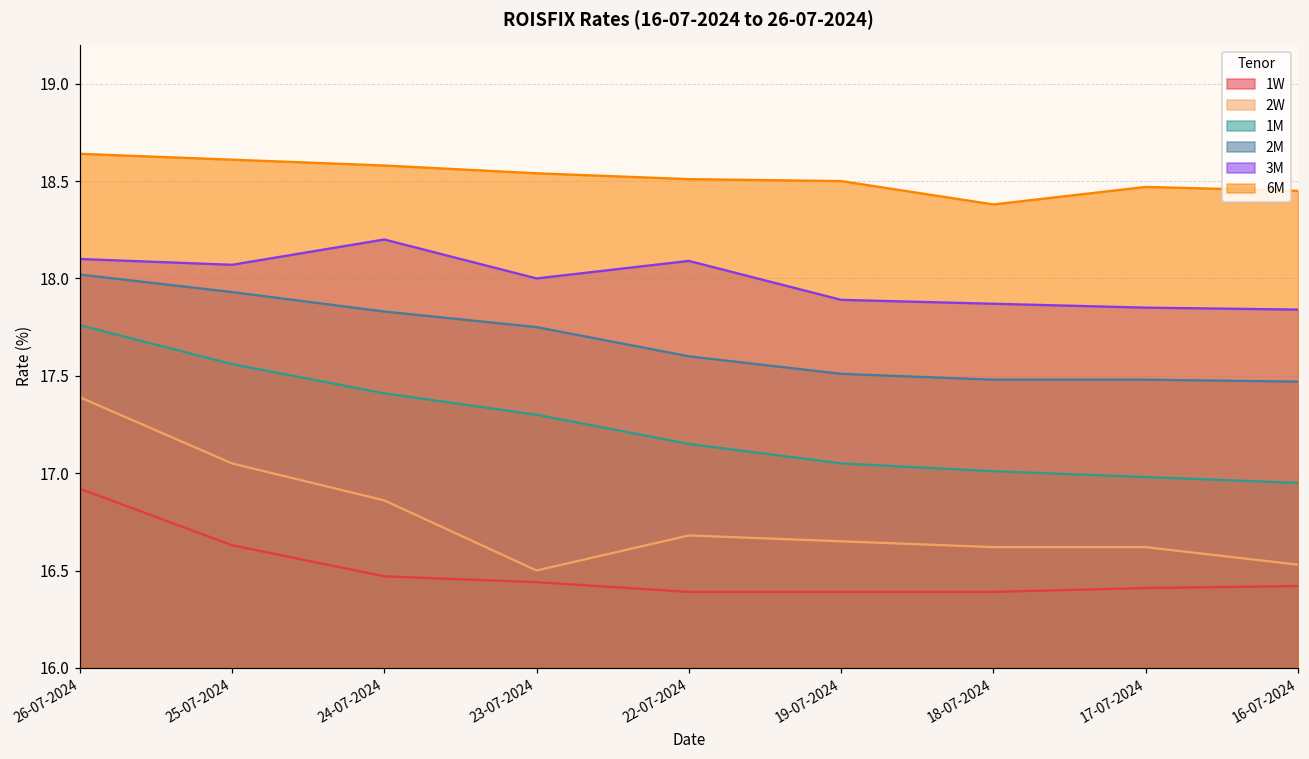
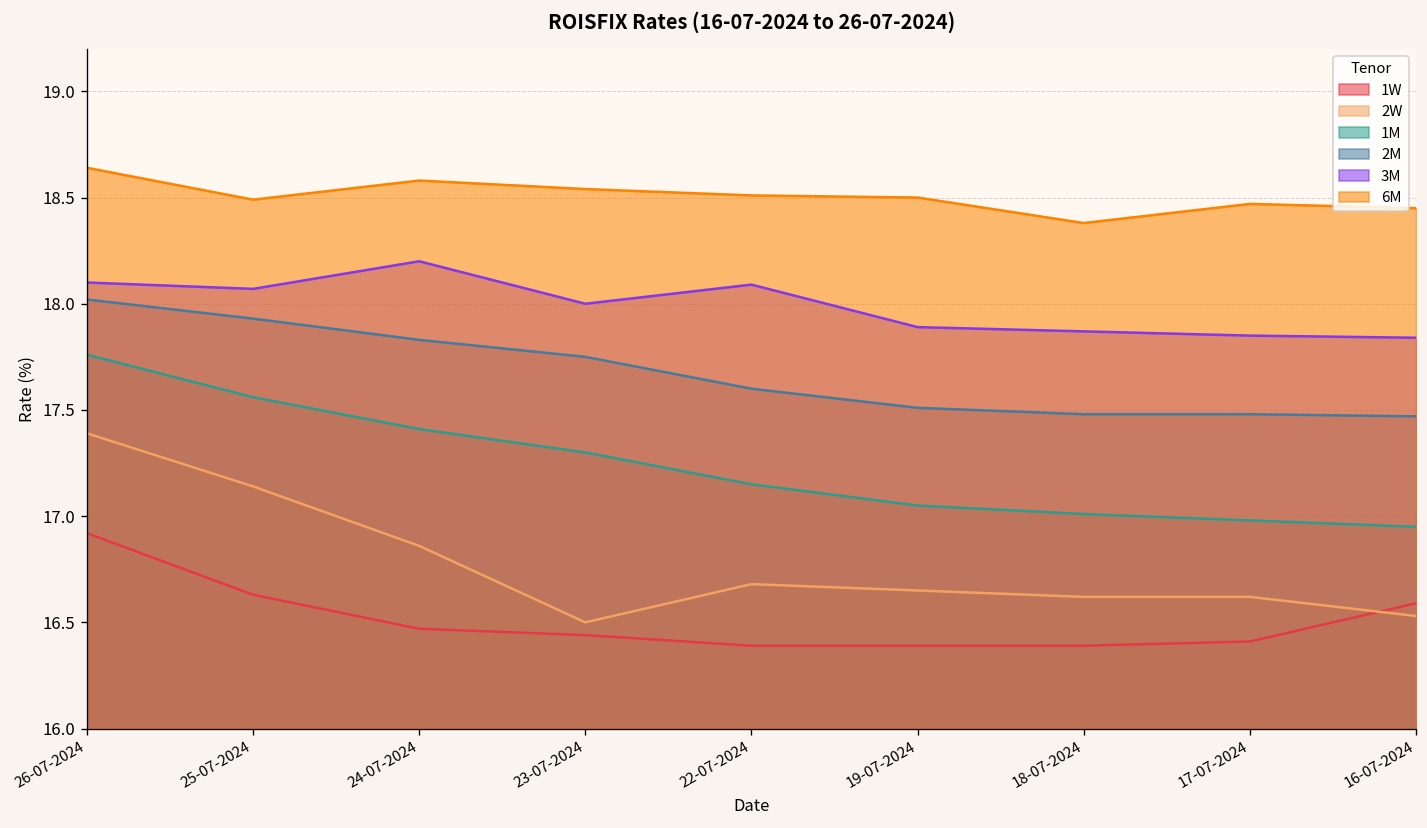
  {
    "1W": {
      "26-07-2024": 16.92,
      "25-07-2024": 16.63,
      "24-07-2024": 16.47,
      "23-07-2024": 16.44,
      "22-07-2024": 16.39,
      "19-07-2024": 16.39,
      "18-07-2024": 16.39,
      "17-07-2024": 16.41,
-     "16-07-2024": 16.42
+     "16-07-2024": 16.59
    },
    "2W": {
      "26-07-2024": 17.39,
-     "25-07-2024": 17.05,
+     "25-07-2024": 17.14,
      "24-07-2024": 16.86,
      "23-07-2024": 16.50,
      "22-07-2024": 16.68,
      "19-07-2024": 16.65,
      "18-07-2024": 16.62,
      "17-07-2024": 16.62,
      "16-07-2024": 16.53
    },
    "3M": {
      "26-07-2024": 18.10,
      "25-07-2024": 18.07,
      "24-07-2024": 18.20,
      "23-07-2024": 18.00,
      "22-07-2024": 18.09,
      "19-07-2024": 17.89,
      "18-07-2024": 17.87,
      "17-07-2024": 17.85,
      "16-07-2024": 17.84
    },
    "6M": {
      "26-07-2024": 18.64,
-     "25-07-2024": 18.61,
+     "25-07-2024": 18.49,
      "24-07-2024": 18.58,
      "23-07-2024": 18.54,
      "22-07-2024": 18.51,
      "19-07-2024": 18.50,
      "18-07-2024": 18.38,
      "17-07-2024": 18.47,
      "16-07-2024": 18.45
    }
  }
